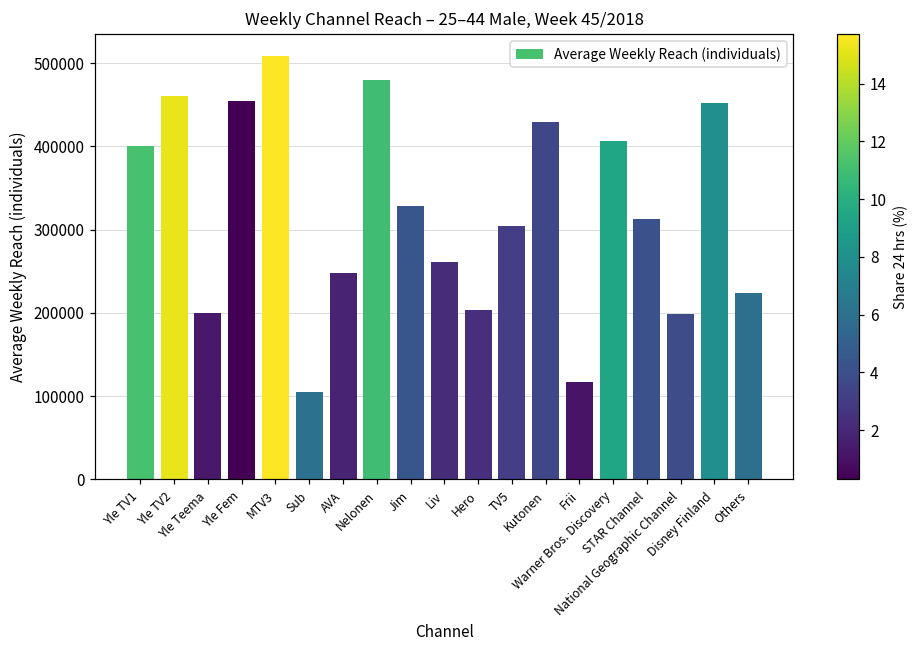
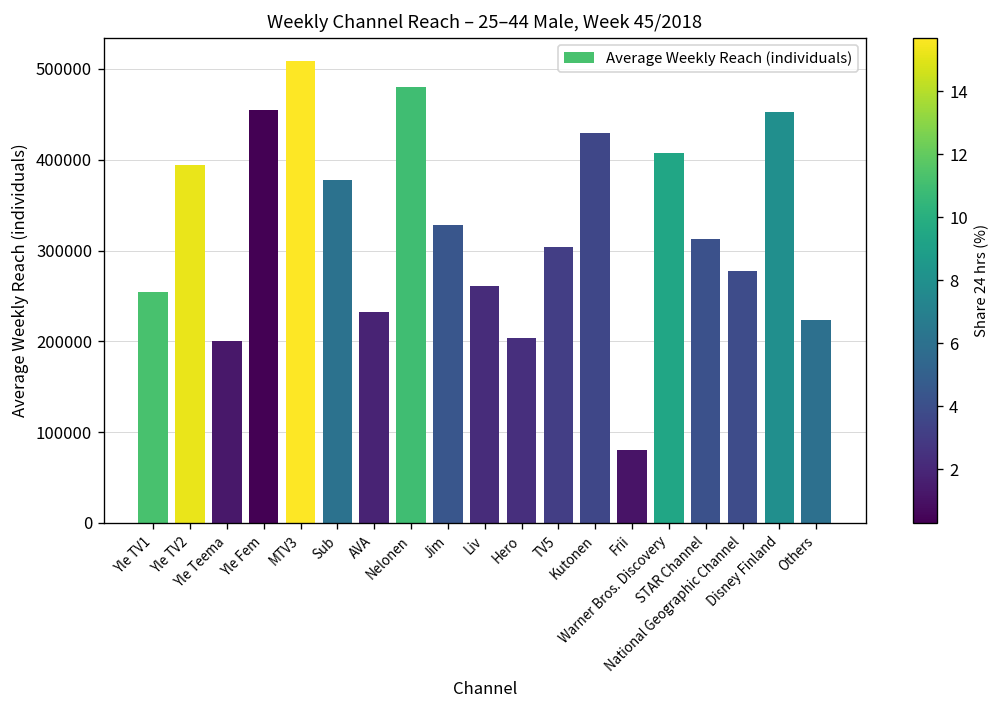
  {
-   "Yle TV1": 400000,
-   "Yle TV2": 460000,
+   "Yle TV1": 250000,
+   "Yle TV2": 390000,
    "Yle Teema": 200000,
    "Yle Fem": 450000,
    "MTV3": 510000,
-   "Sub": 110000,
-   "AVA": 250000,
+   "Sub": 380000,
+   "AVA": 230000,
    "Nelonen": 480000,
    "Jim": 330000,
    "Liv": 260000,
    "Hero": 200000,
    "TV5": 300000,
    "Kutonen": 430000,
-   "Frii": 120000,
+   "Frii": 80000,
    "Warner Bros. Discovery": 410000,
    "STAR Channel": 310000,
-   "National Geographic Channel": 200000,
+   "National Geographic Channel": 280000,
    "Disney Finland": 450000,
    "Others": 220000
  }
